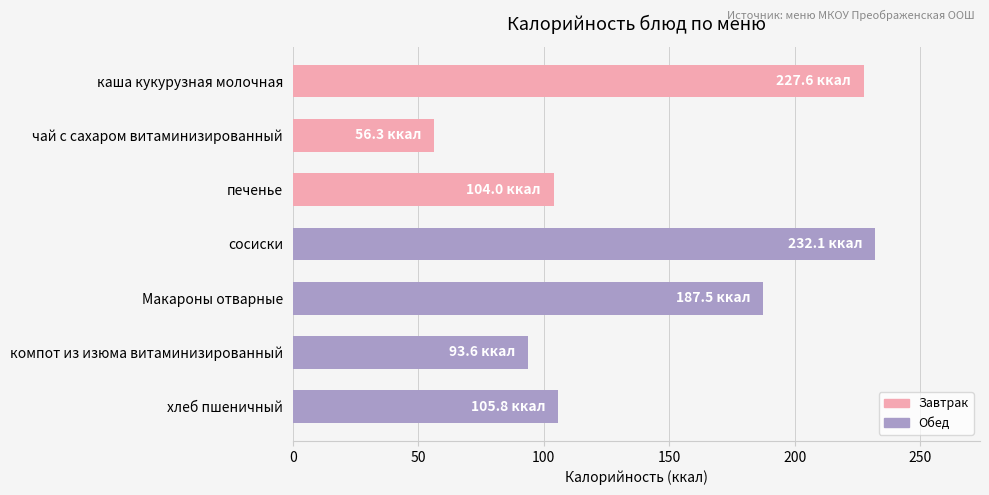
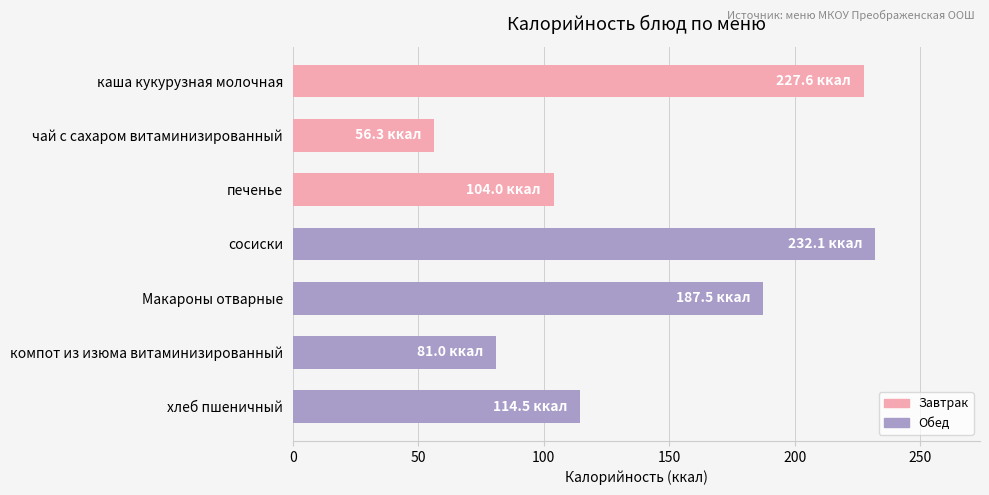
  {
    "каша кукурузная молочная": 227.6,
    "чай с сахаром витаминизированный": 56.3,
    "печенье": 104.0,
    "сосиски": 232.1,
    "Макароны отварные": 187.5,
-   "компот из изюма витаминизированный": 93.6,
-   "хлеб пшеничный": 105.8
+   "компот из изюма витаминизированный": 81.0,
+   "хлеб пшеничный": 114.5
  }
